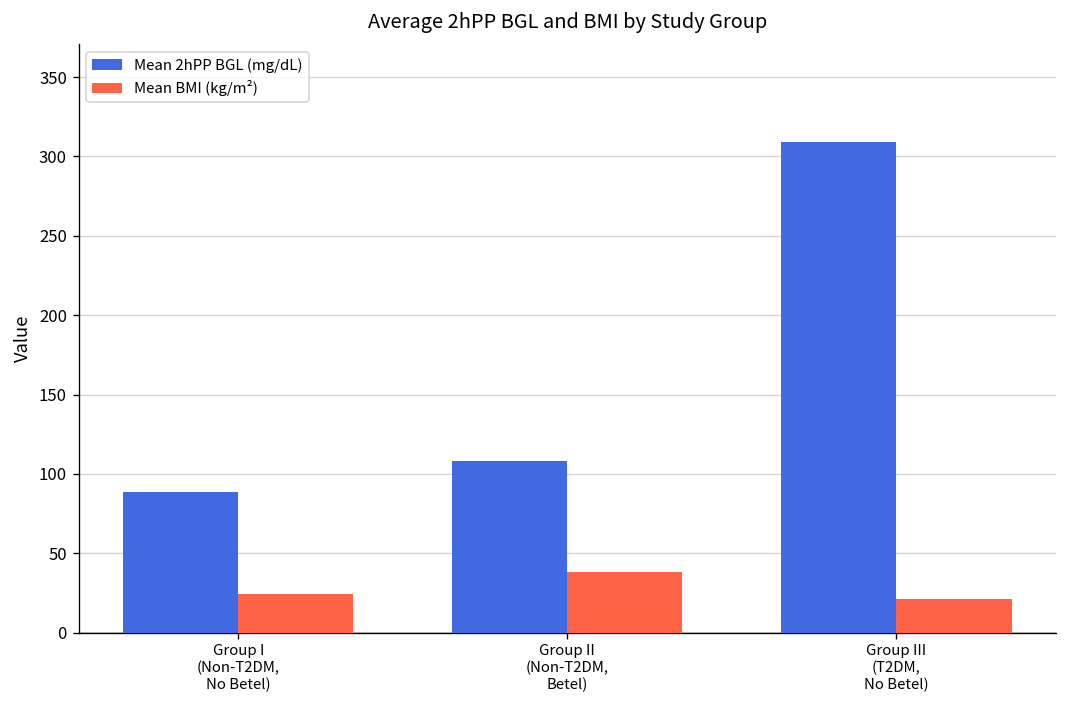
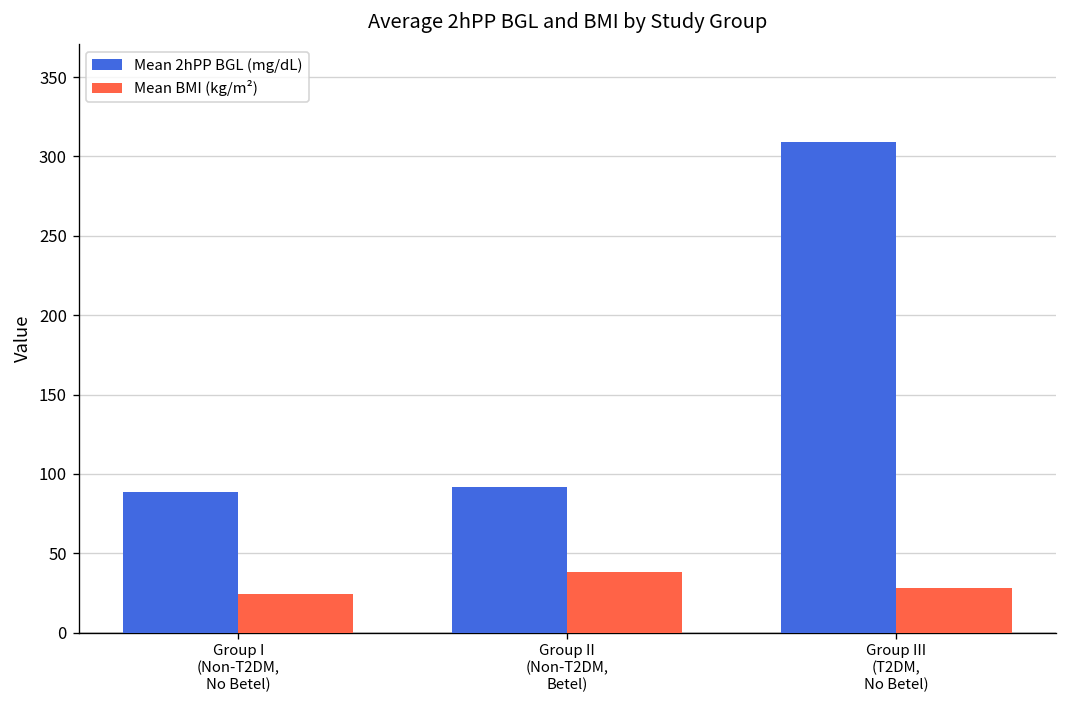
  {
    "Mean 2hPP BGL (mg/dL)": {
      "Group I (Non-T2DM, No Betel)": 89,
-     "Group II (Non-T2DM, Betel)": 108,
+     "Group II (Non-T2DM, Betel)": 92,
      "Group III (T2DM, No Betel)": 309
    },
    "Mean BMI (kg/m²)": {
      "Group I (Non-T2DM, No Betel)": 25,
      "Group II (Non-T2DM, Betel)": 39,
-     "Group III (T2DM, No Betel)": 21
+     "Group III (T2DM, No Betel)": 28
    }
  }
